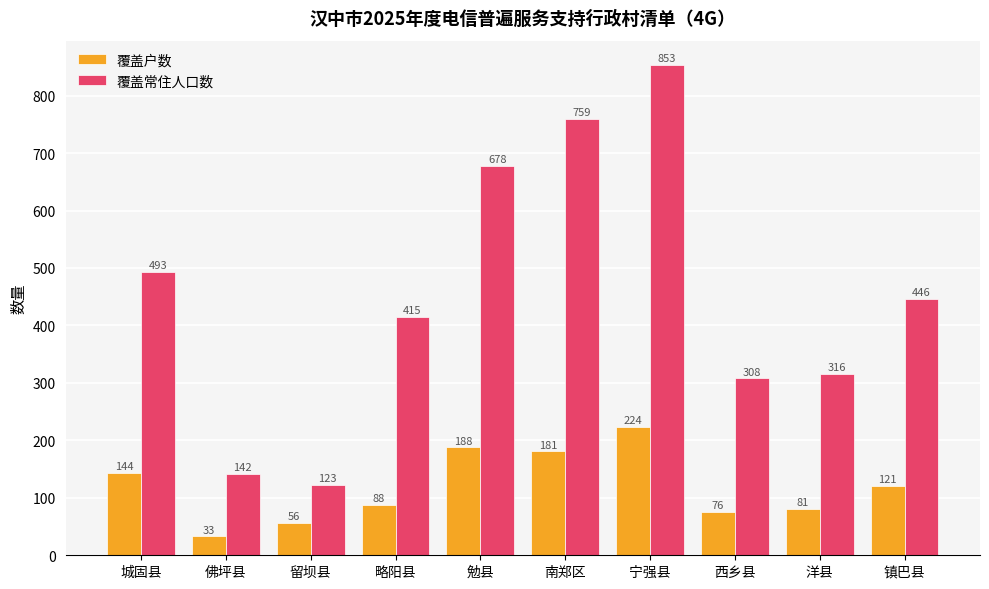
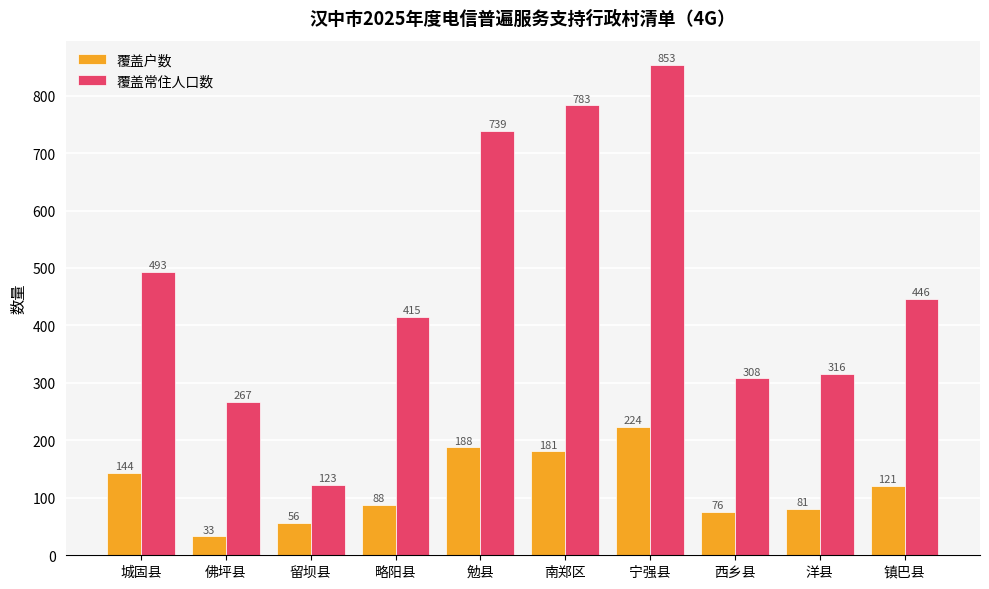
  {
    "覆盖户数": {
      "城固县": 144,
      "佛坪县": 33,
      "留坝县": 56,
      "略阳县": 88,
      "勉县": 188,
      "南郑区": 181,
      "宁强县": 224,
      "西乡县": 76,
      "洋县": 81,
      "镇巴县": 121
    },
    "覆盖常住人口数": {
      "城固县": 493,
-     "佛坪县": 142,
+     "佛坪县": 267,
      "留坝县": 123,
      "略阳县": 415,
-     "勉县": 678,
-     "南郑区": 759,
+     "勉县": 739,
+     "南郑区": 783,
      "宁强县": 853,
      "西乡县": 308,
      "洋县": 316,
      "镇巴县": 446
    }
  }
